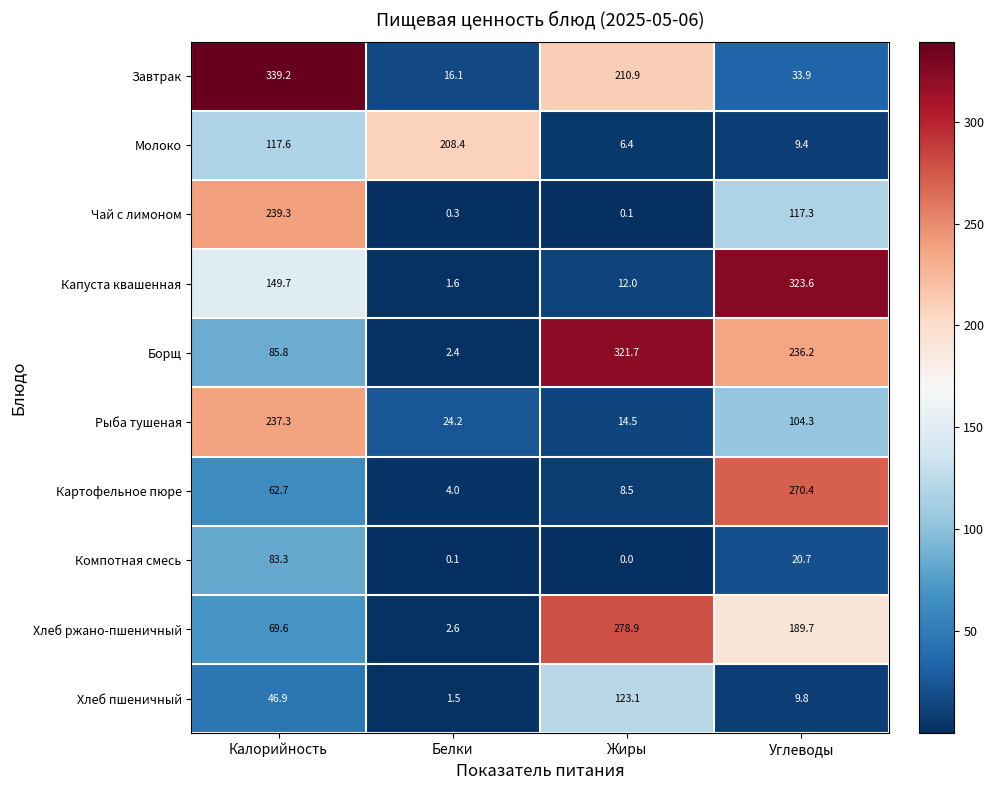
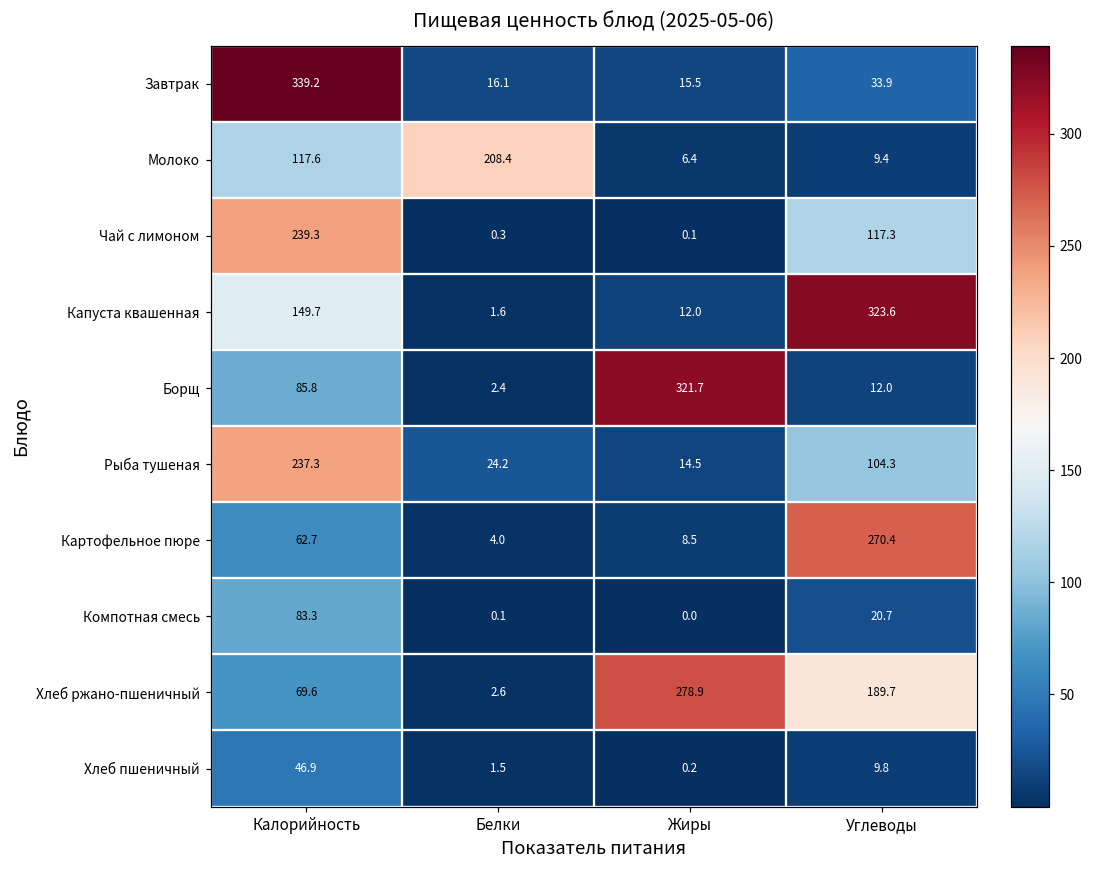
  {
    "Завтрак": {
      "Калорийность": 339.2,
      "Белки": 16.1,
-     "Жиры": 210.9,
+     "Жиры": 15.5,
      "Углеводы": 33.9
    },
    "Молоко": {
      "Калорийность": 117.6,
      "Белки": 208.4,
      "Жиры": 6.4,
      "Углеводы": 9.4
    },
    "Чай с лимоном": {
      "Калорийность": 239.3,
      "Белки": 0.3,
      "Жиры": 0.1,
      "Углеводы": 117.3
    },
    "Капуста квашенная": {
      "Калорийность": 149.7,
      "Белки": 1.6,
      "Жиры": 12.0,
      "Углеводы": 323.6
    },
    "Борщ": {
      "Калорийность": 85.8,
      "Белки": 2.4,
      "Жиры": 321.7,
-     "Углеводы": 236.2
+     "Углеводы": 12.0
    },
    "Рыба тушеная": {
      "Калорийность": 237.3,
      "Белки": 24.2,
      "Жиры": 14.5,
      "Углеводы": 104.3
    },
    "Картофельное пюре": {
      "Калорийность": 62.7,
      "Белки": 4.0,
      "Жиры": 8.5,
      "Углеводы": 270.4
    },
    "Компотная смесь": {
      "Калорийность": 83.3,
      "Белки": 0.1,
      "Жиры": 0.0,
      "Углеводы": 20.7
    },
    "Хлеб ржано-пшеничный": {
      "Калорийность": 69.6,
      "Белки": 2.6,
      "Жиры": 278.9,
      "Углеводы": 189.7
    },
    "Хлеб пшеничный": {
      "Калорийность": 46.9,
      "Белки": 1.5,
-     "Жиры": 123.1,
+     "Жиры": 0.2,
      "Углеводы": 9.8
    }
  }
